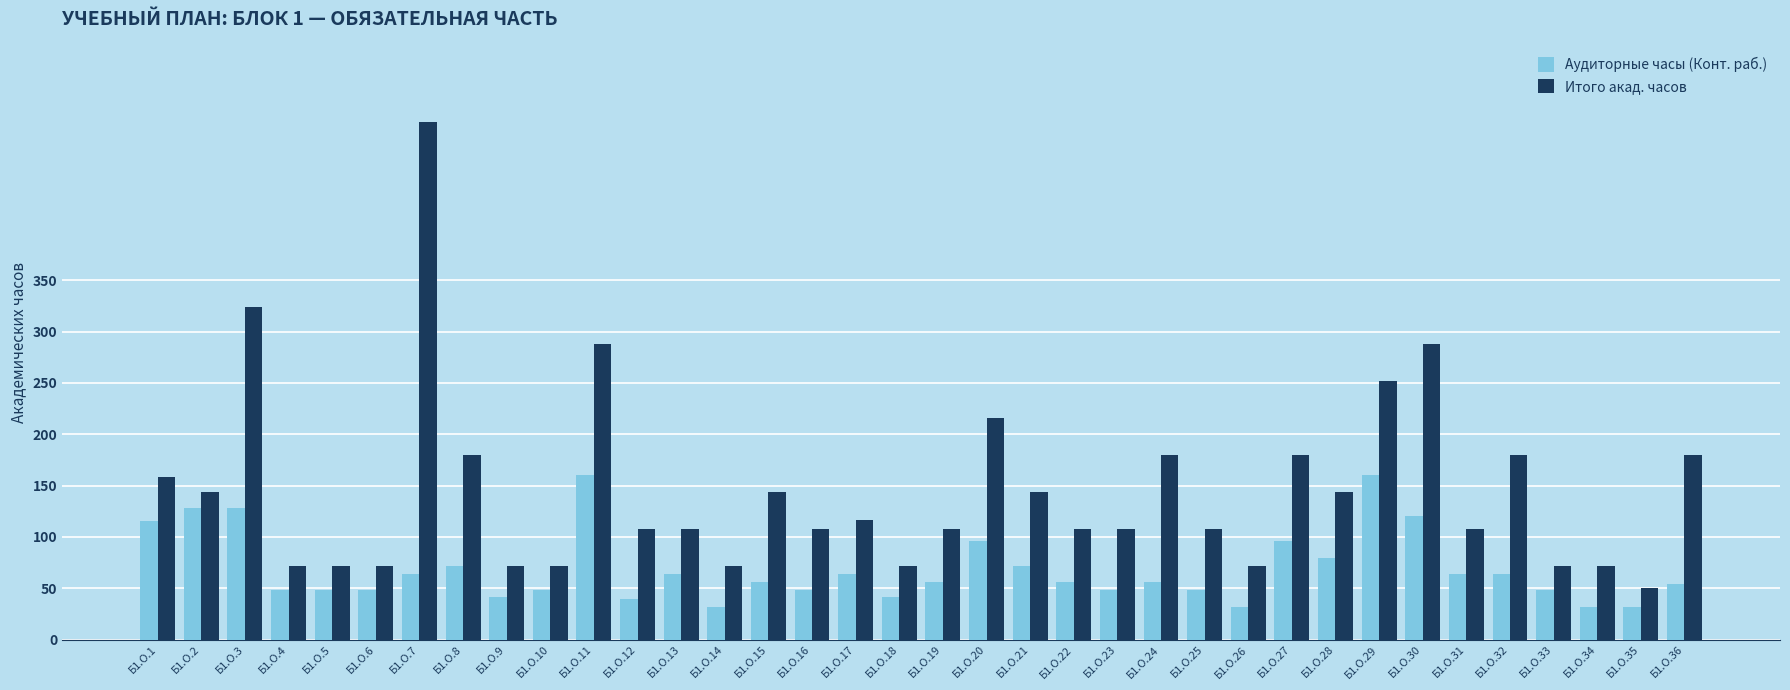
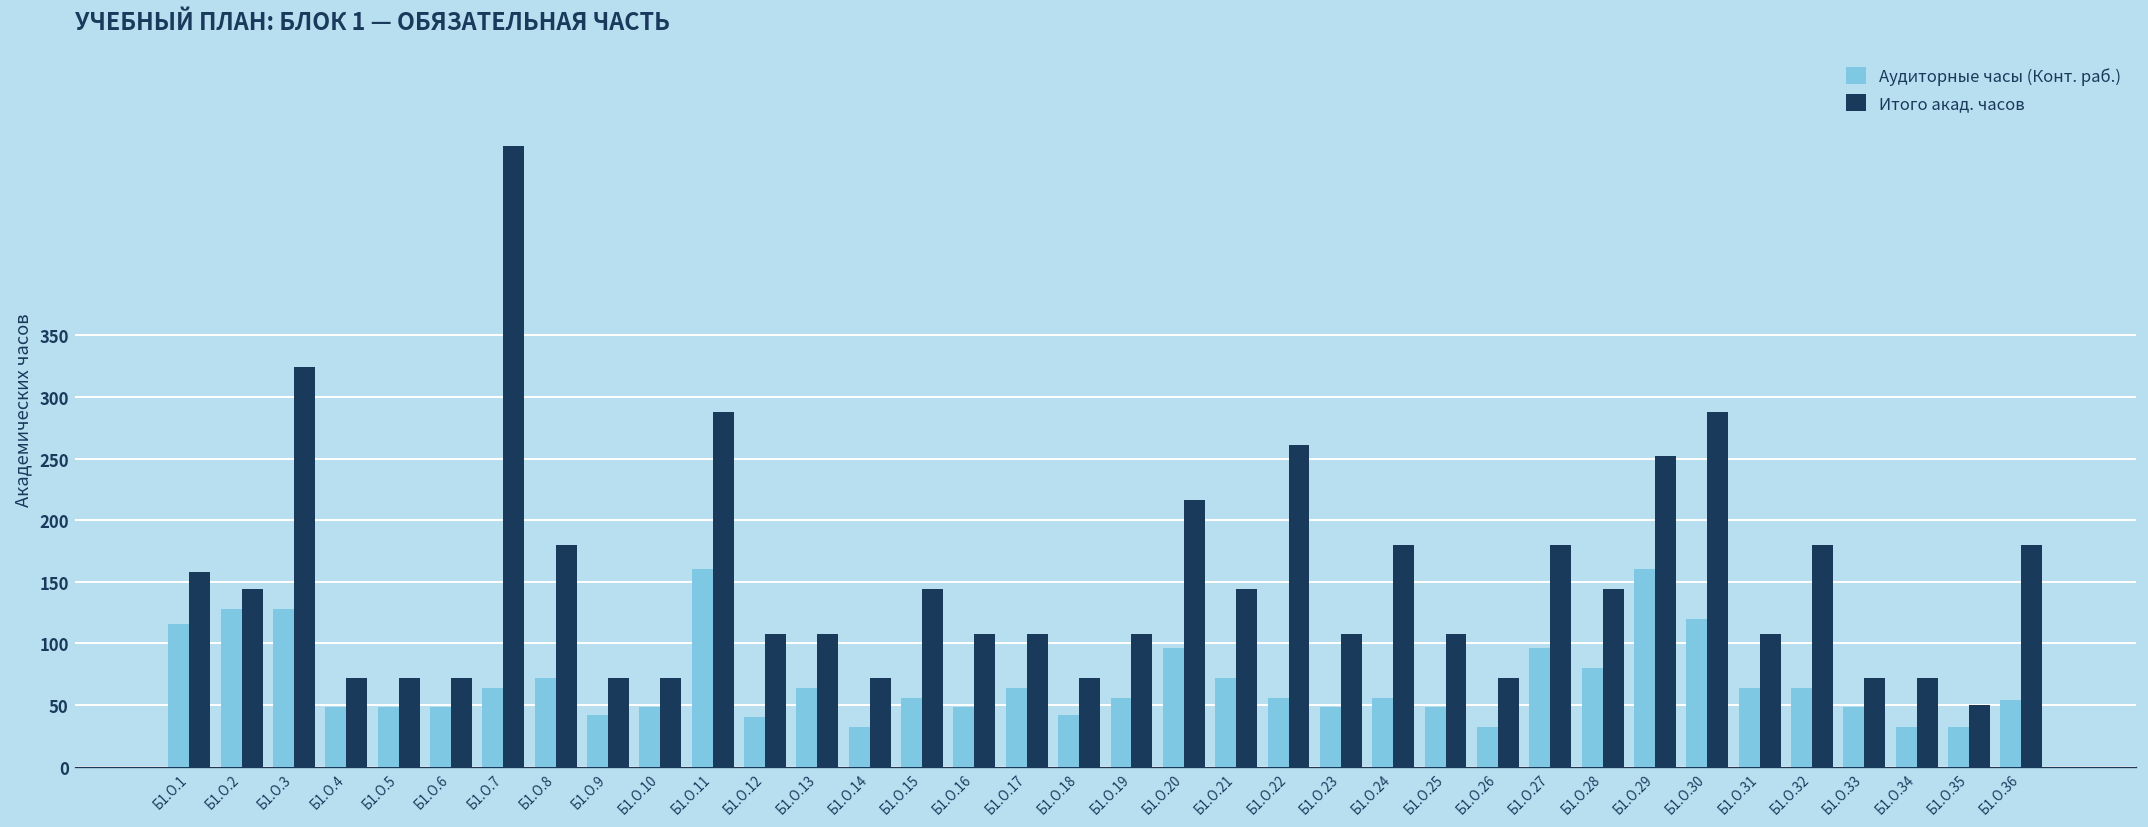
  {
    "Аудиторные часы (Конт. раб.)": {
      "Б1.О.1": 116,
      "Б1.О.2": 128,
      "Б1.О.3": 128,
      "Б1.О.4": 48,
      "Б1.О.5": 48,
      "Б1.О.6": 48,
      "Б1.О.7": 64,
      "Б1.О.8": 72,
      "Б1.О.9": 42,
      "Б1.О.10": 48,
      "Б1.О.11": 160,
      "Б1.О.12": 40,
      "Б1.О.13": 64,
      "Б1.О.14": 32,
      "Б1.О.15": 56,
      "Б1.О.16": 48,
      "Б1.О.17": 64,
      "Б1.О.18": 42,
      "Б1.О.19": 56,
      "Б1.О.20": 96,
      "Б1.О.21": 72,
      "Б1.О.22": 56,
      "Б1.О.23": 48,
      "Б1.О.24": 56,
      "Б1.О.25": 48,
      "Б1.О.26": 32,
      "Б1.О.27": 96,
      "Б1.О.28": 80,
      "Б1.О.29": 160,
      "Б1.О.30": 120,
      "Б1.О.31": 64,
      "Б1.О.32": 64,
      "Б1.О.33": 48,
      "Б1.О.34": 32,
      "Б1.О.35": 32,
      "Б1.О.36": 54
    },
    "Итого акад. часов": {
      "Б1.О.1": 158,
      "Б1.О.2": 144,
      "Б1.О.3": 324,
      "Б1.О.4": 72,
      "Б1.О.5": 72,
      "Б1.О.6": 72,
      "Б1.О.7": 504,
      "Б1.О.8": 180,
      "Б1.О.9": 72,
      "Б1.О.10": 72,
      "Б1.О.11": 288,
      "Б1.О.12": 108,
      "Б1.О.13": 108,
      "Б1.О.14": 72,
      "Б1.О.15": 144,
      "Б1.О.16": 108,
-     "Б1.О.17": 117,
+     "Б1.О.17": 108,
      "Б1.О.18": 72,
      "Б1.О.19": 108,
      "Б1.О.20": 216,
      "Б1.О.21": 144,
-     "Б1.О.22": 108,
+     "Б1.О.22": 261,
      "Б1.О.23": 108,
      "Б1.О.24": 180,
      "Б1.О.25": 108,
      "Б1.О.26": 72,
      "Б1.О.27": 180,
      "Б1.О.28": 144,
      "Б1.О.29": 252,
      "Б1.О.30": 288,
      "Б1.О.31": 108,
      "Б1.О.32": 180,
      "Б1.О.33": 72,
      "Б1.О.34": 72,
      "Б1.О.35": 50,
      "Б1.О.36": 180
    }
  }
